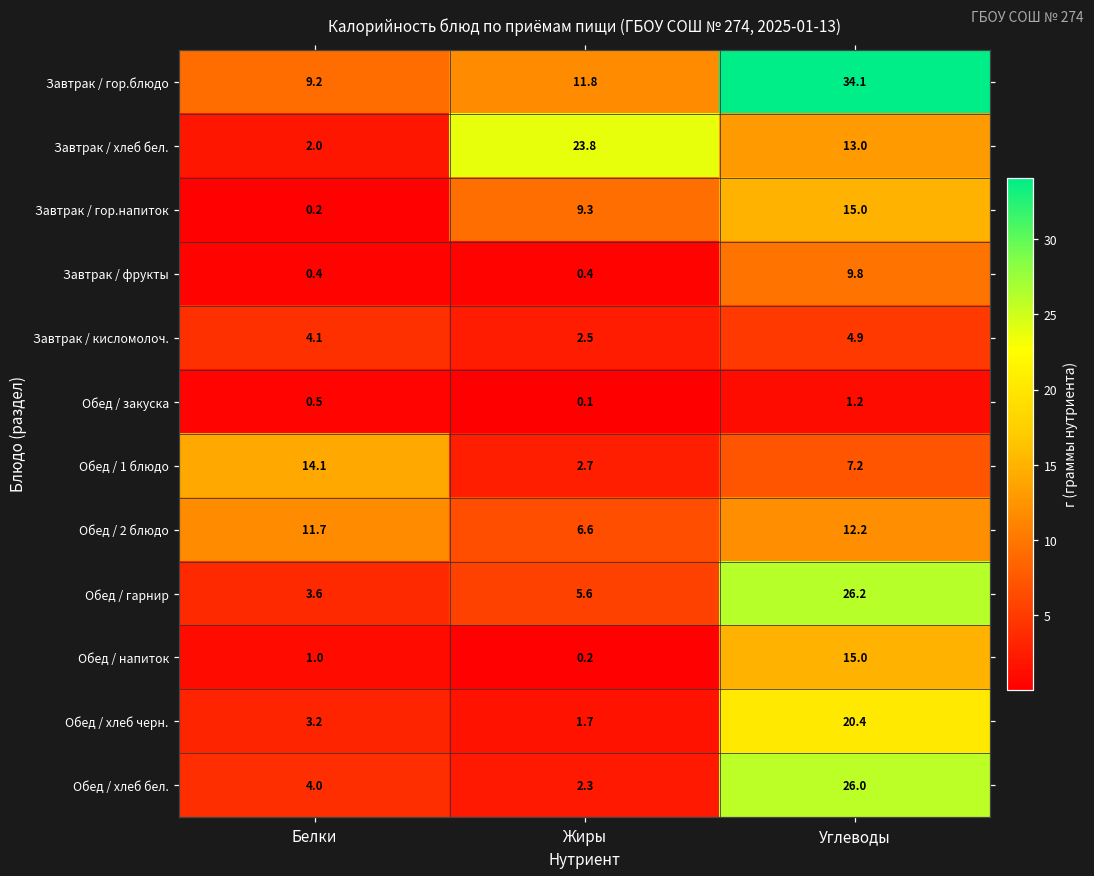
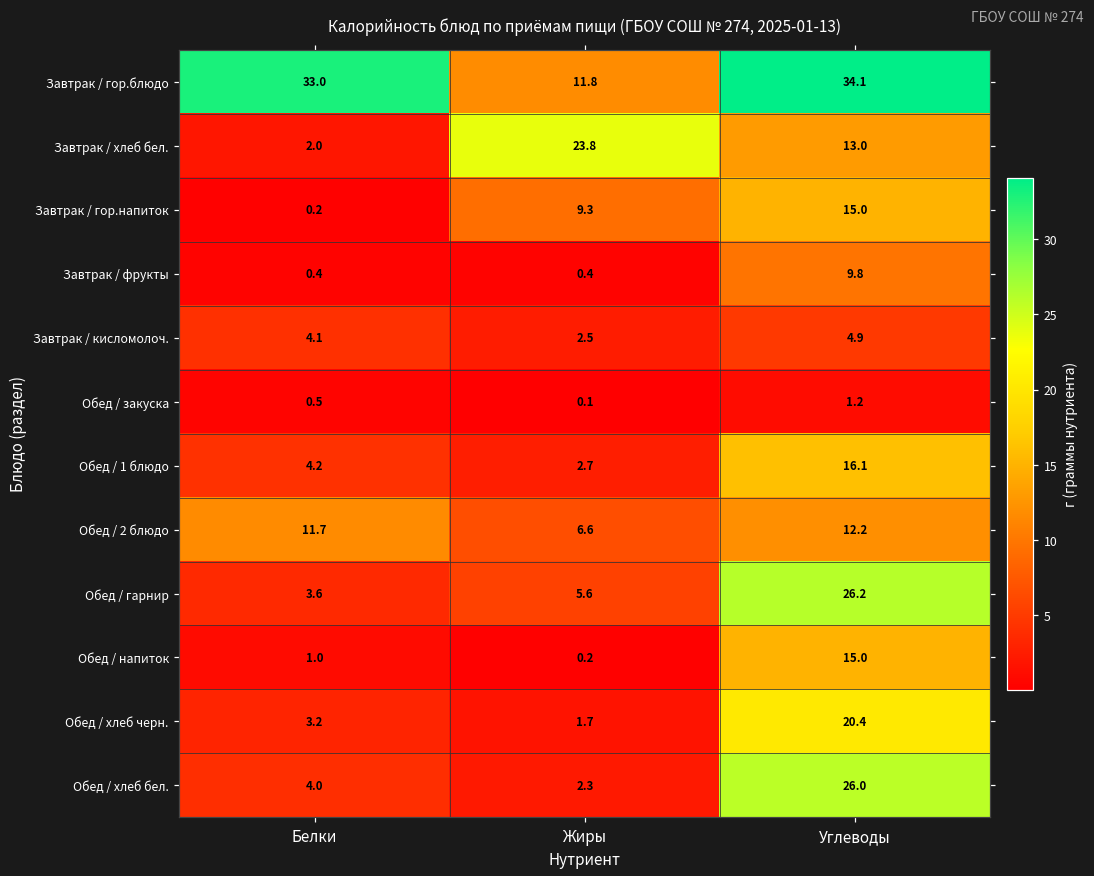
  {
    "Завтрак / гор.блюдо": {
-     "Белки": 9.2,
+     "Белки": 33.0,
      "Жиры": 11.8,
      "Углеводы": 34.1
    },
    "Завтрак / хлеб бел.": {
      "Белки": 2.0,
      "Жиры": 23.8,
      "Углеводы": 13.0
    },
    "Завтрак / гор.напиток": {
      "Белки": 0.2,
      "Жиры": 9.3,
      "Углеводы": 15.0
    },
    "Завтрак / фрукты": {
      "Белки": 0.4,
      "Жиры": 0.4,
      "Углеводы": 9.8
    },
    "Завтрак / кисломолоч.": {
      "Белки": 4.1,
      "Жиры": 2.5,
      "Углеводы": 4.9
    },
    "Обед / закуска": {
      "Белки": 0.5,
      "Жиры": 0.1,
      "Углеводы": 1.2
    },
    "Обед / 1 блюдо": {
-     "Белки": 14.1,
+     "Белки": 4.2,
      "Жиры": 2.7,
-     "Углеводы": 7.2
+     "Углеводы": 16.1
    },
    "Обед / 2 блюдо": {
      "Белки": 11.7,
      "Жиры": 6.6,
      "Углеводы": 12.2
    },
    "Обед / гарнир": {
      "Белки": 3.6,
      "Жиры": 5.6,
      "Углеводы": 26.2
    },
    "Обед / напиток": {
      "Белки": 1.0,
      "Жиры": 0.2,
      "Углеводы": 15.0
    },
    "Обед / хлеб черн.": {
      "Белки": 3.2,
      "Жиры": 1.7,
      "Углеводы": 20.4
    },
    "Обед / хлеб бел.": {
      "Белки": 4.0,
      "Жиры": 2.3,
      "Углеводы": 26.0
    }
  }
